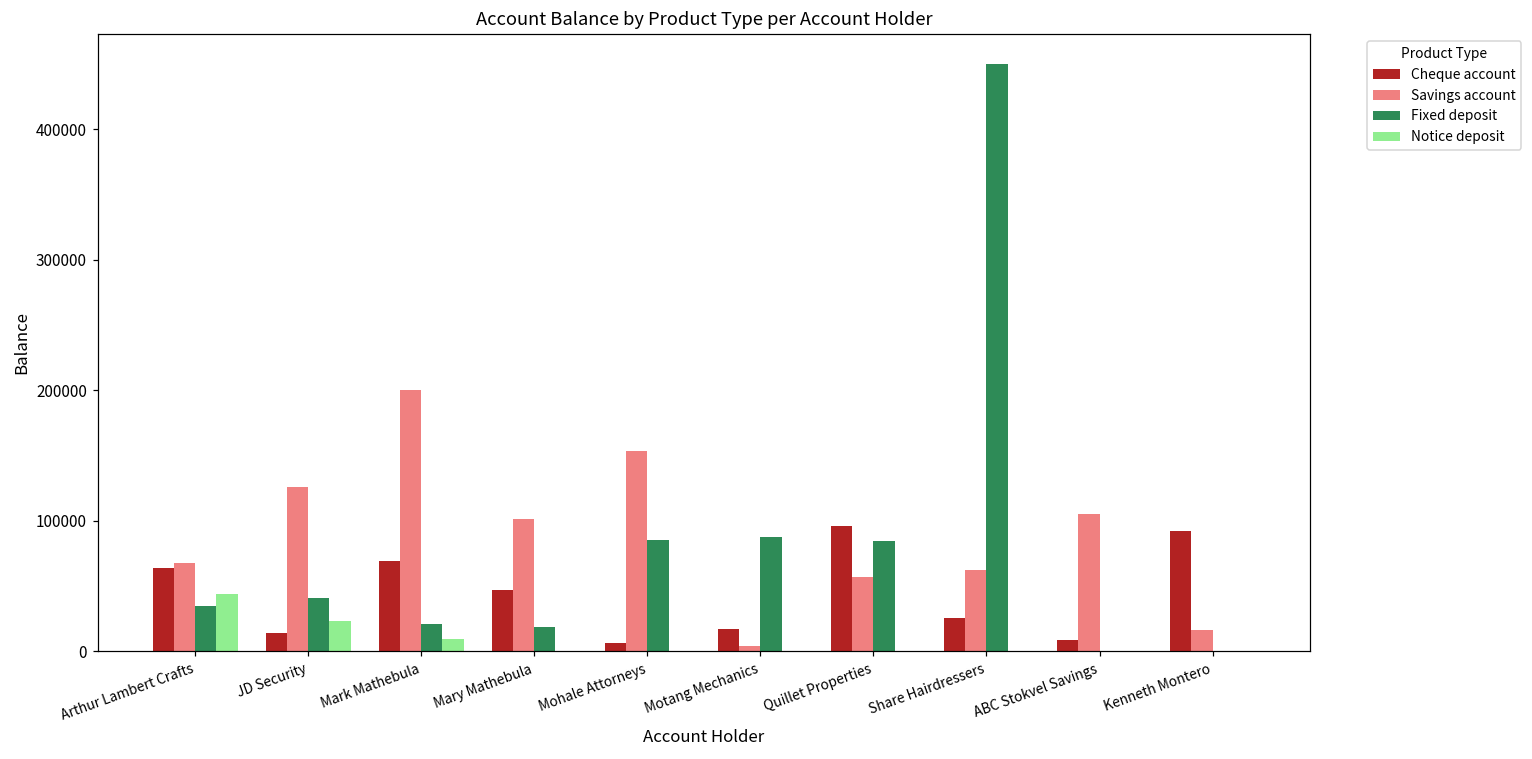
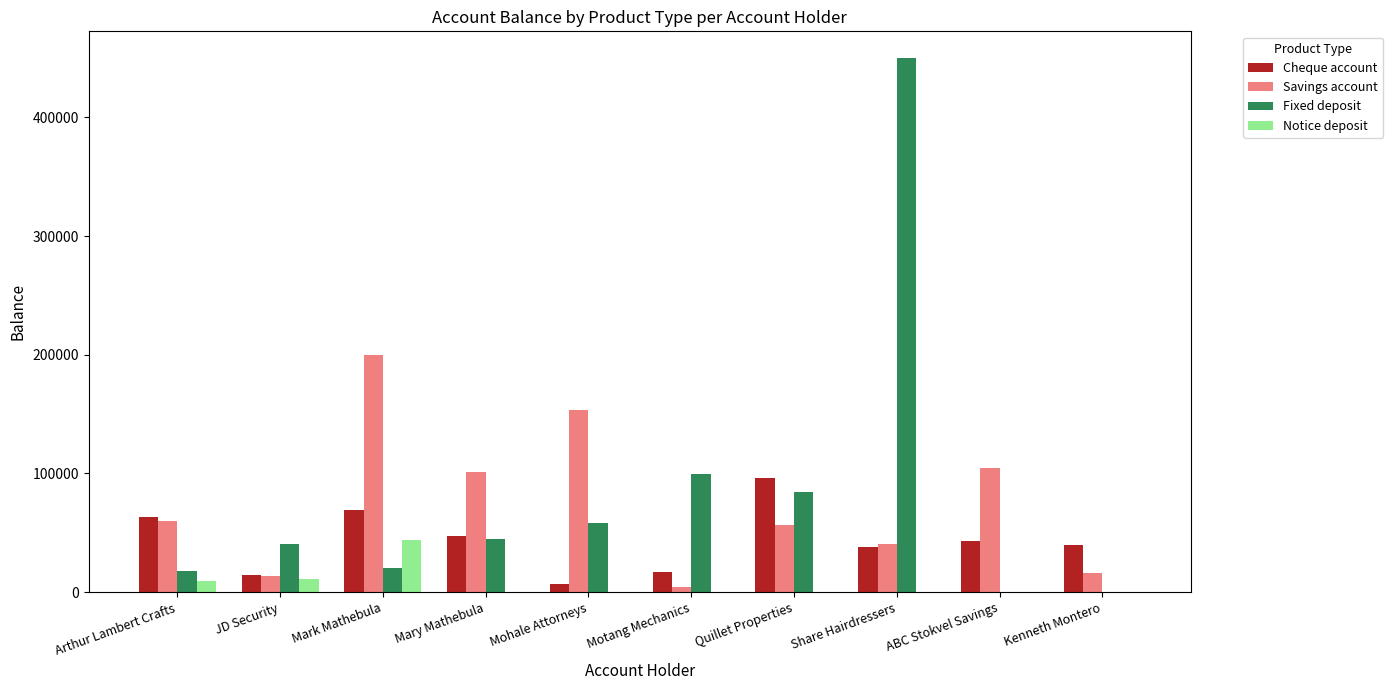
  {
    "Cheque account": {
      "Arthur Lambert Crafts": 64000,
      "JD Security": 14000,
      "Mark Mathebula": 70000,
      "Mary Mathebula": 47000,
      "Mohale Attorneys": 7000,
      "Motang Mechanics": 17000,
      "Quillet Properties": 96000,
-     "Share Hairdressers": 26000,
-     "ABC Stokvel Savings": 9000,
-     "Kenneth Montero": 92000
+     "Share Hairdressers": 38000,
+     "ABC Stokvel Savings": 43000,
+     "Kenneth Montero": 40000
    },
    "Savings account": {
-     "Arthur Lambert Crafts": 67000,
-     "JD Security": 126000,
+     "Arthur Lambert Crafts": 60000,
+     "JD Security": 14000,
      "Mark Mathebula": 200000,
      "Mary Mathebula": 102000,
      "Mohale Attorneys": 153000,
      "Motang Mechanics": 4000,
      "Quillet Properties": 57000,
-     "Share Hairdressers": 62000,
+     "Share Hairdressers": 41000,
      "ABC Stokvel Savings": 105000,
      "Kenneth Montero": 16000
    },
    "Fixed deposit": {
-     "Arthur Lambert Crafts": 35000,
+     "Arthur Lambert Crafts": 18000,
      "JD Security": 41000,
      "Mark Mathebula": 21000,
-     "Mary Mathebula": 19000,
-     "Mohale Attorneys": 85000,
-     "Motang Mechanics": 88000,
+     "Mary Mathebula": 45000,
+     "Mohale Attorneys": 58000,
+     "Motang Mechanics": 100000,
      "Quillet Properties": 85000,
      "Share Hairdressers": 450000,
      "ABC Stokvel Savings": 0,
      "Kenneth Montero": 0
    },
    "Notice deposit": {
-     "Arthur Lambert Crafts": 44000,
-     "JD Security": 23000,
-     "Mark Mathebula": 9000,
+     "Arthur Lambert Crafts": 10000,
+     "JD Security": 12000,
+     "Mark Mathebula": 44000,
      "Mary Mathebula": 0,
      "Mohale Attorneys": 0,
      "Motang Mechanics": 0,
      "Quillet Properties": 0,
      "Share Hairdressers": 0,
      "ABC Stokvel Savings": 0,
      "Kenneth Montero": 0
    }
  }
